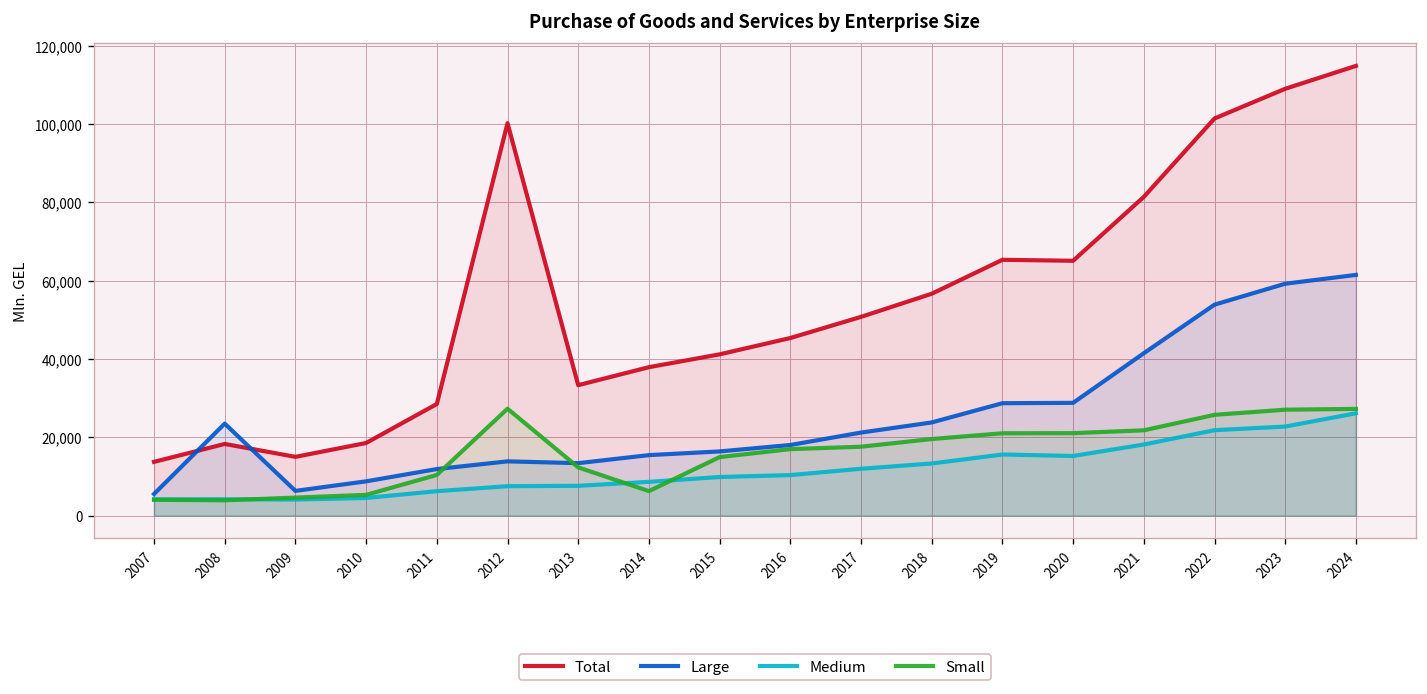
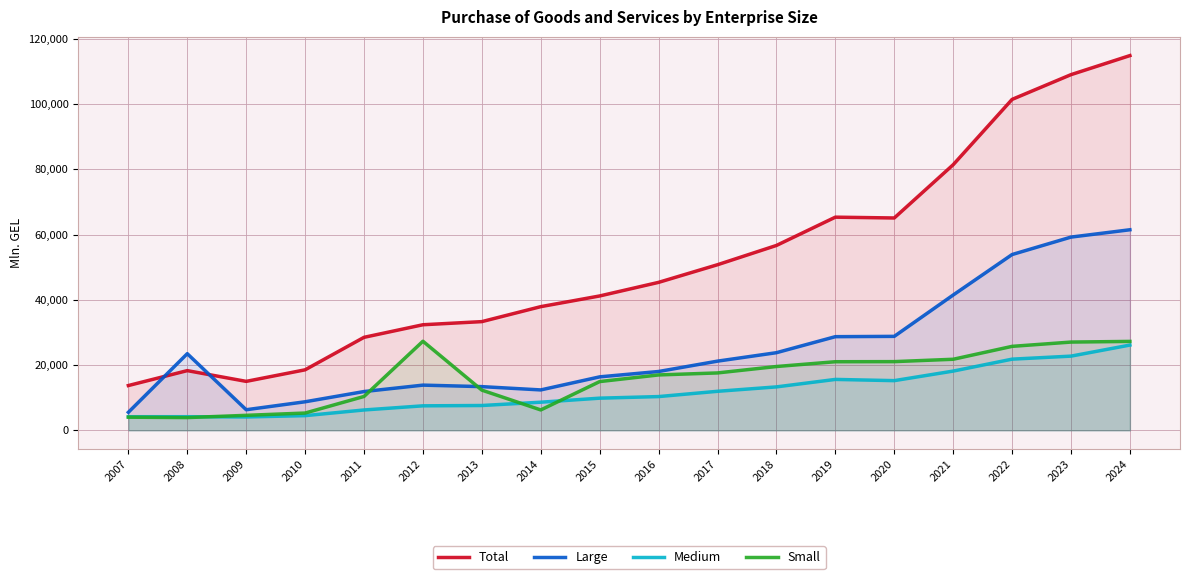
  {
    "Total": {
      "2007": "14,000",
      "2008": "18,000",
      "2009": "15,000",
      "2010": "19,000",
      "2011": "29,000",
-     "2012": "100,000",
+     "2012": "32,000",
      "2013": "33,000",
      "2014": "38,000",
      "2015": "41,000",
      "2016": "45,000",
      "2017": "51,000",
      "2018": "57,000",
      "2019": "65,000",
      "2020": "65,000",
      "2021": "81,000",
      "2022": "101,000",
      "2023": "109,000",
      "2024": "115,000"
    },
    "Large": {
      "2007": "6,000",
      "2008": "23,000",
      "2009": "6,000",
      "2010": "9,000",
      "2011": "12,000",
      "2012": "14,000",
      "2013": "13,000",
-     "2014": "15,000",
+     "2014": "12,000",
      "2015": "16,000",
      "2016": "18,000",
      "2017": "21,000",
      "2018": "24,000",
      "2019": "29,000",
      "2020": "29,000",
      "2021": "41,000",
      "2022": "54,000",
      "2023": "59,000",
      "2024": "61,000"
    },
    "Medium": {
      "2010": "4,000",
      "2011": "6,000",
      "2012": "8,000",
      "2013": "8,000",
      "2014": "9,000",
      "2015": "10,000",
      "2016": "10,000",
      "2017": "12,000",
      "2018": "13,000",
      "2019": "16,000",
      "2020": "15,000",
      "2021": "18,000",
      "2022": "22,000",
      "2023": "23,000",
      "2024": "26,000"
    },
    "Small": {
      "2010": "5,000",
      "2011": "10,000",
      "2012": "27,000",
      "2013": "12,000",
      "2014": "6,000",
      "2015": "15,000",
      "2016": "17,000",
      "2017": "18,000",
      "2018": "20,000",
      "2019": "21,000",
      "2020": "21,000",
      "2021": "22,000",
      "2022": "26,000",
      "2023": "27,000",
      "2024": "27,000"
    }
  }
